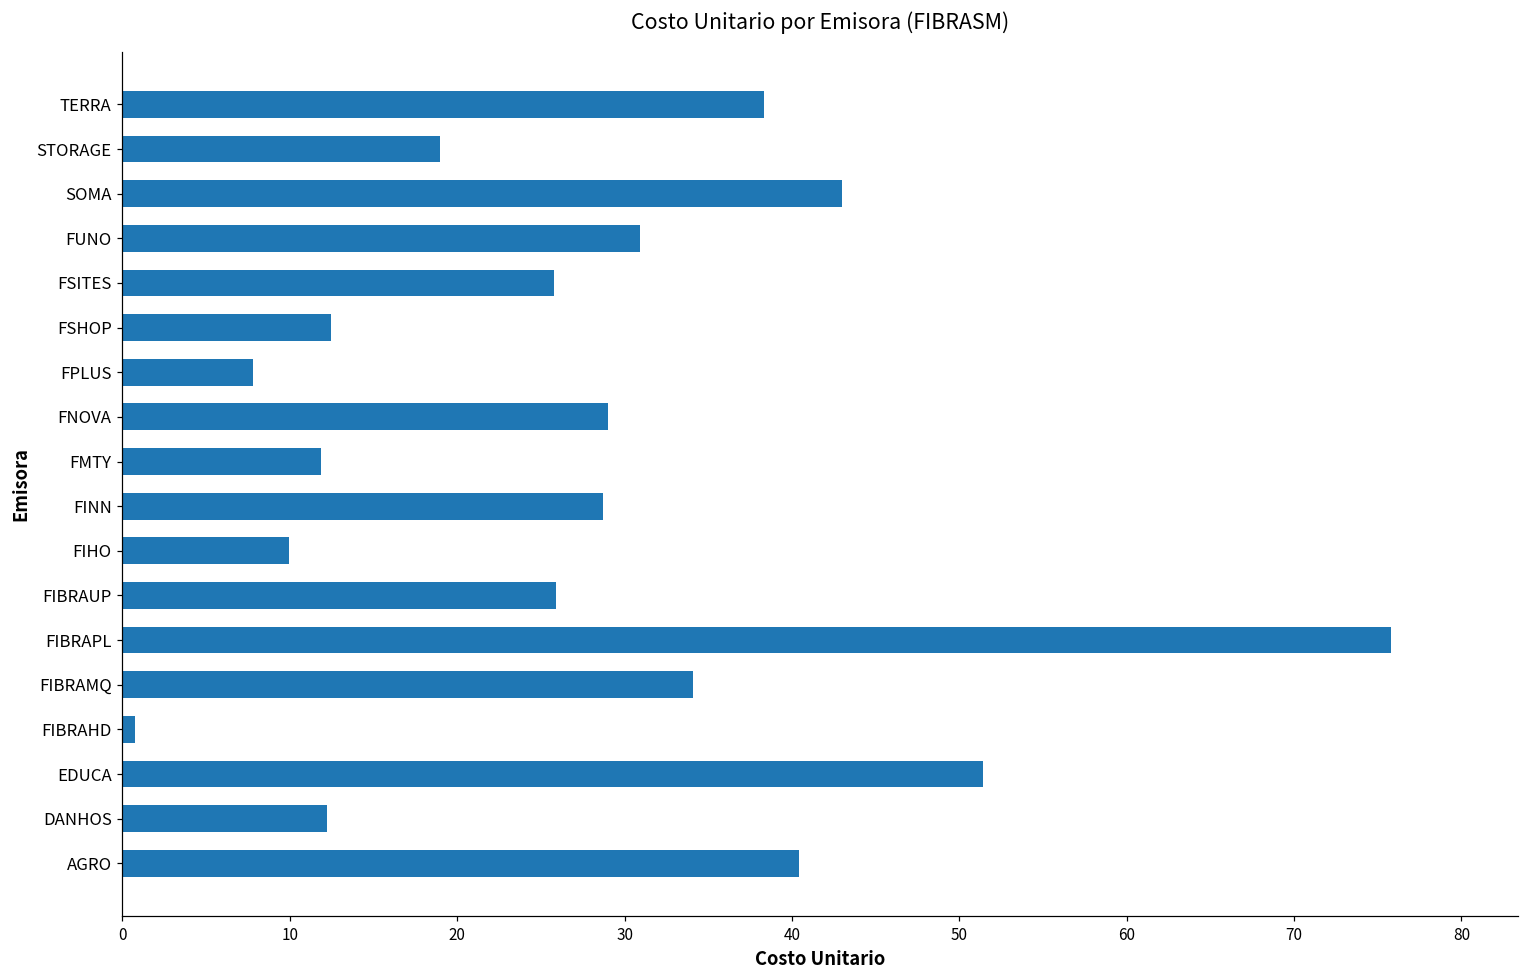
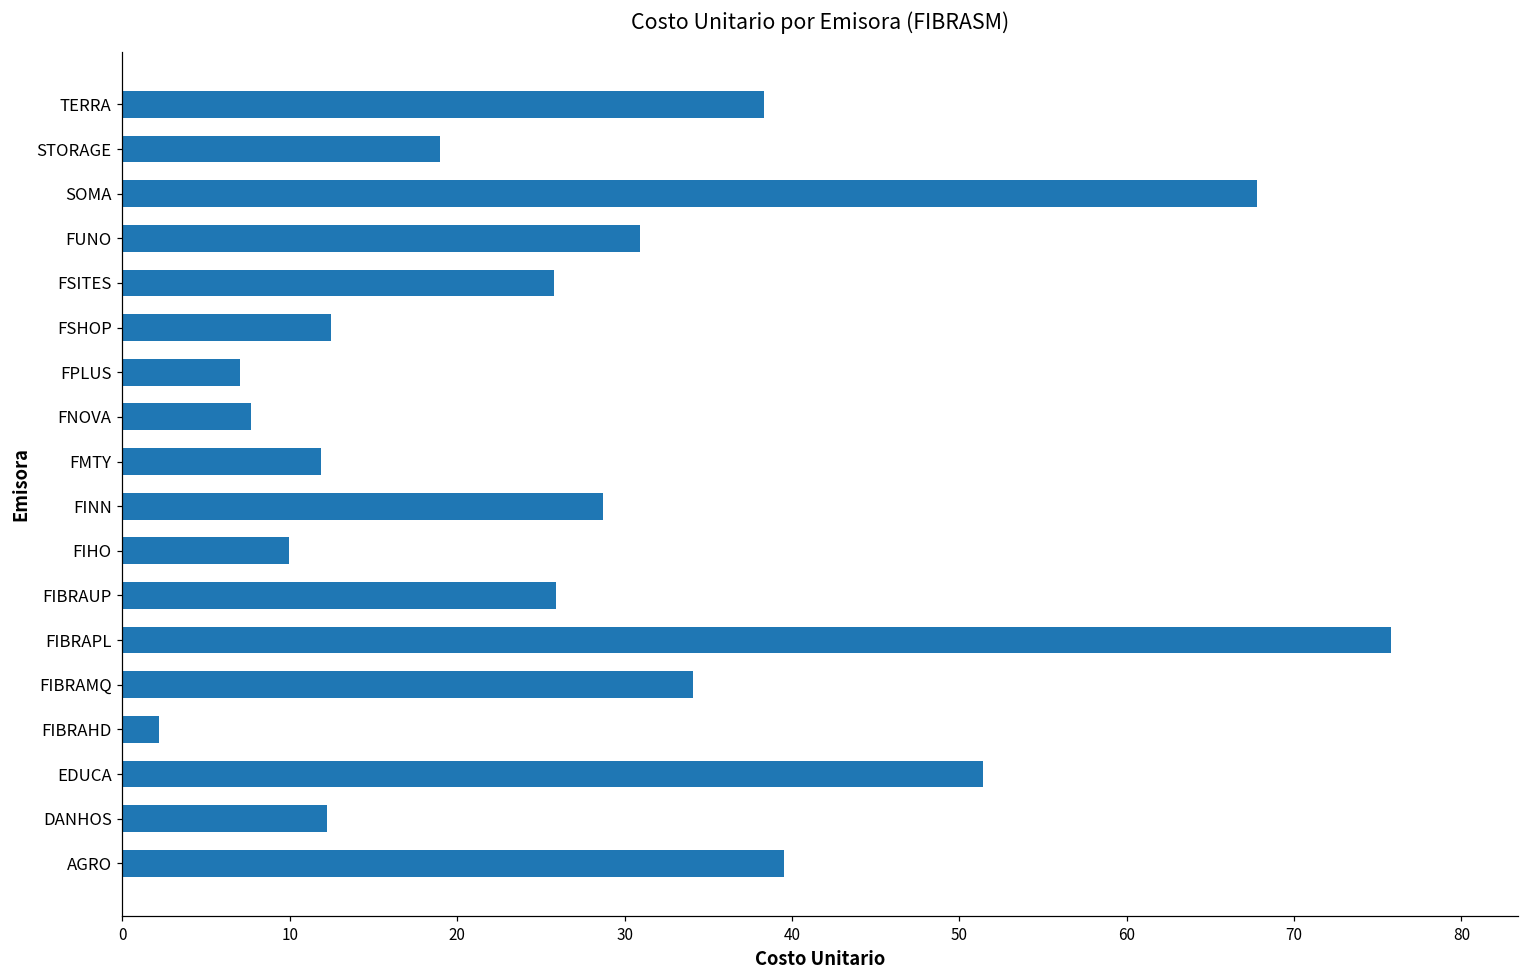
  {
    "TERRA": 38.4,
    "STORAGE": 19.0,
-   "SOMA": 43.0,
+   "SOMA": 67.8,
    "FUNO": 30.9,
    "FSITES": 25.8,
    "FSHOP": 12.5,
-   "FPLUS": 7.8,
-   "FNOVA": 29.0,
+   "FPLUS": 7.0,
+   "FNOVA": 7.7,
    "FMTY": 11.9,
    "FINN": 28.7,
    "FIHO": 10.0,
    "FIBRAUP": 25.9,
    "FIBRAPL": 75.8,
    "FIBRAMQ": 34.1,
-   "FIBRAHD": 0.8,
+   "FIBRAHD": 2.2,
    "EDUCA": 51.4,
    "DANHOS": 12.2,
-   "AGRO": 40.4
+   "AGRO": 39.5
  }
